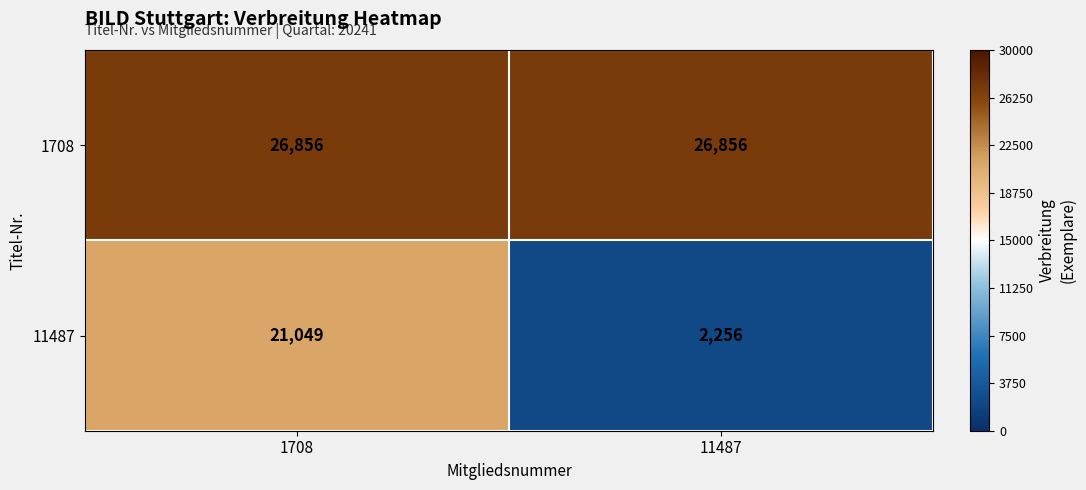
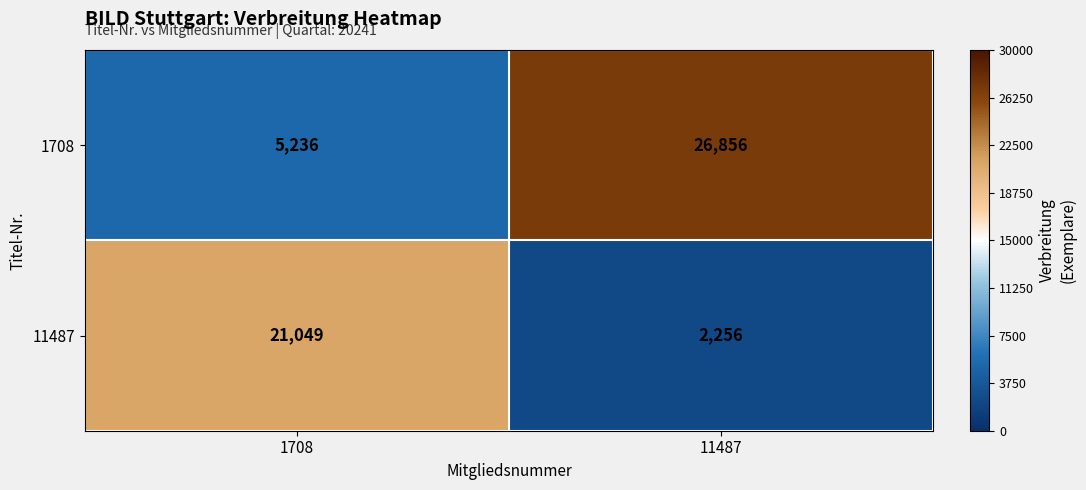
  {
    "1708": {
-     "1708": "26,856",
+     "1708": "5,236",
      "11487": "26,856"
    },
    "11487": {
      "1708": "21,049",
      "11487": "2,256"
    }
  }
